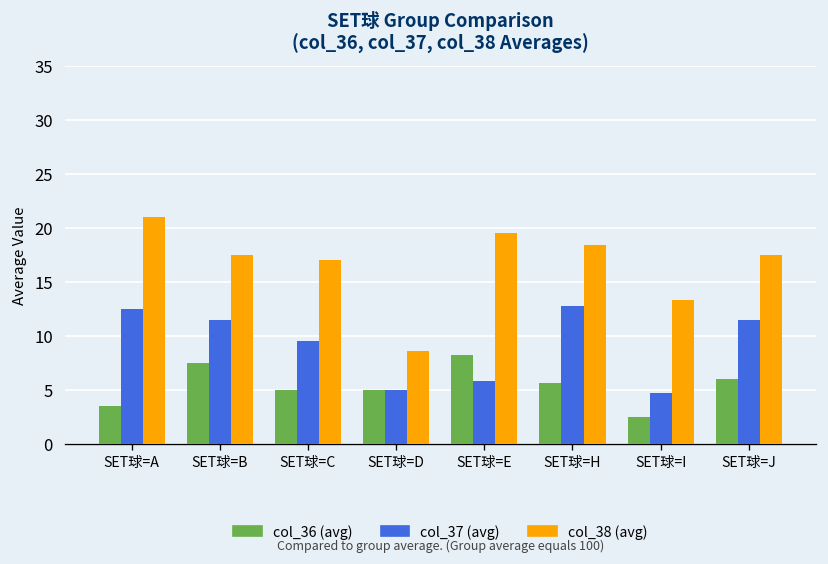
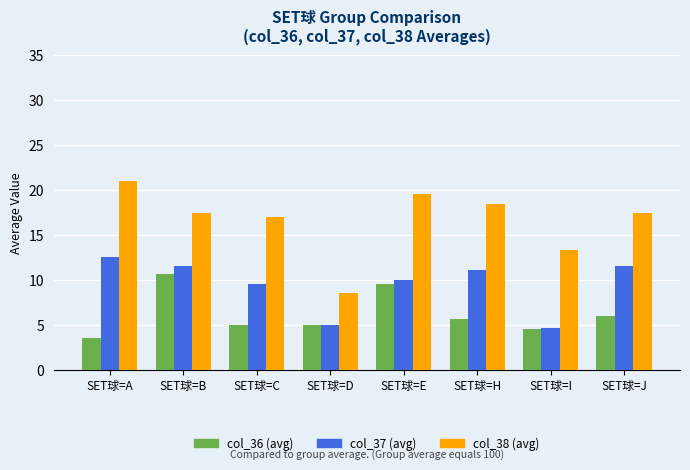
  {
    "col_36 (avg)": {
      "SET球=A": 4,
-     "SET球=B": 8,
+     "SET球=B": 11,
      "SET球=C": 5,
      "SET球=D": 5,
-     "SET球=E": 8,
+     "SET球=E": 10,
      "SET球=H": 6,
-     "SET球=I": 3,
+     "SET球=I": 5,
      "SET球=J": 6
    },
    "col_37 (avg)": {
      "SET球=A": 13,
      "SET球=B": 12,
      "SET球=C": 10,
      "SET球=D": 5,
-     "SET球=E": 6,
-     "SET球=H": 13,
+     "SET球=E": 10,
+     "SET球=H": 11,
      "SET球=I": 5,
      "SET球=J": 12
    },
    "col_38 (avg)": {
      "SET球=A": 21,
      "SET球=B": 18,
      "SET球=C": 17,
      "SET球=D": 9,
      "SET球=E": 20,
      "SET球=H": 18,
      "SET球=I": 13,
      "SET球=J": 18
    }
  }
